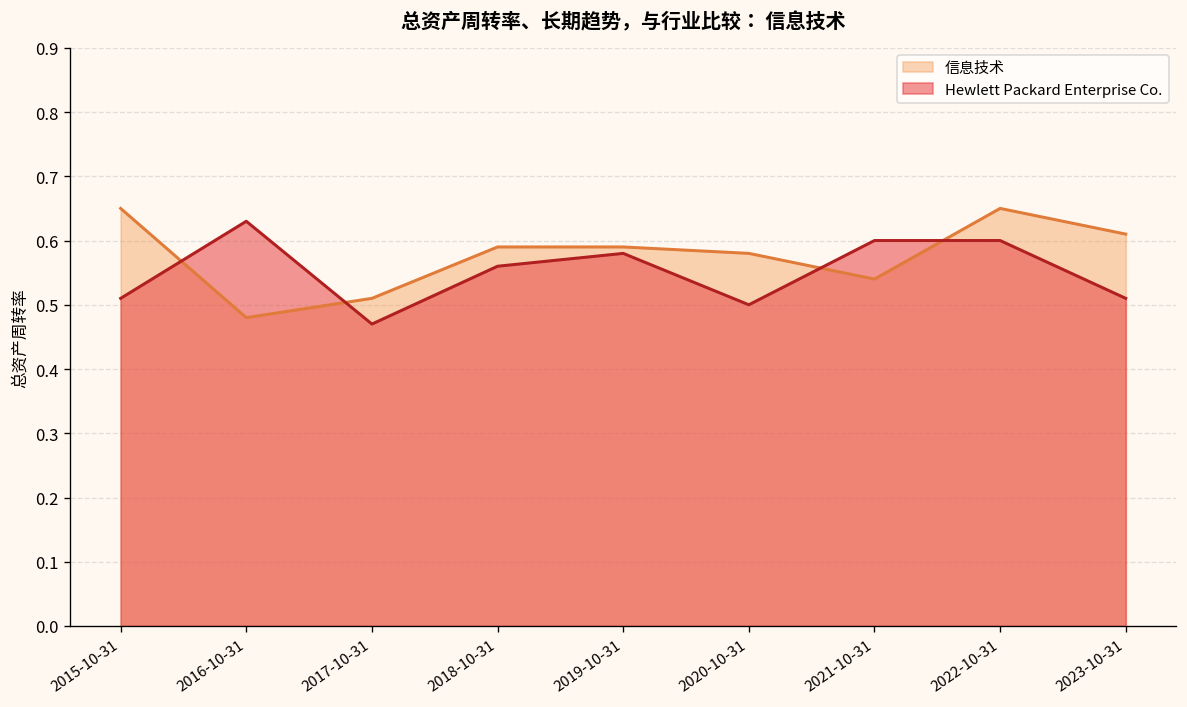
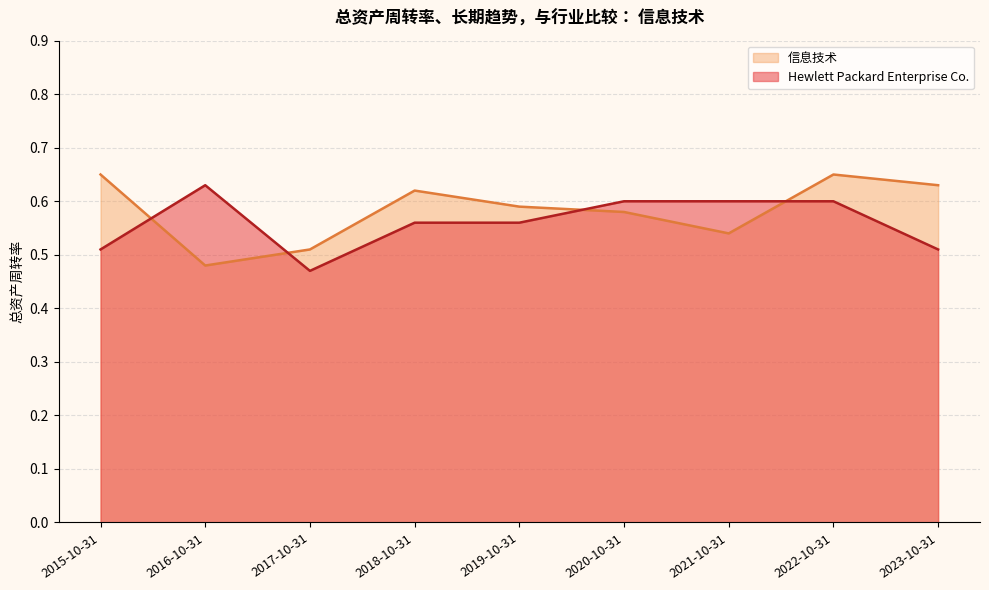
  {
    "信息技术": {
      "2015-10-31": 0.65,
      "2016-10-31": 0.48,
      "2017-10-31": 0.51,
-     "2018-10-31": 0.59,
+     "2018-10-31": 0.62,
      "2019-10-31": 0.59,
      "2020-10-31": 0.58,
      "2021-10-31": 0.54,
      "2022-10-31": 0.65,
-     "2023-10-31": 0.61
+     "2023-10-31": 0.63
    },
    "Hewlett Packard Enterprise Co.": {
      "2015-10-31": 0.51,
      "2016-10-31": 0.63,
      "2017-10-31": 0.47,
      "2018-10-31": 0.56,
-     "2019-10-31": 0.58,
-     "2020-10-31": 0.5,
+     "2019-10-31": 0.56,
+     "2020-10-31": 0.6,
      "2021-10-31": 0.60,
      "2022-10-31": 0.60,
      "2023-10-31": 0.51
    }
  }
